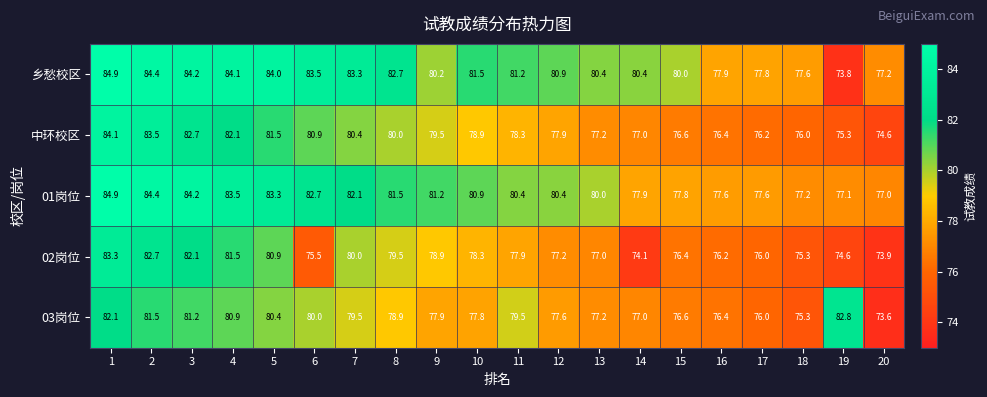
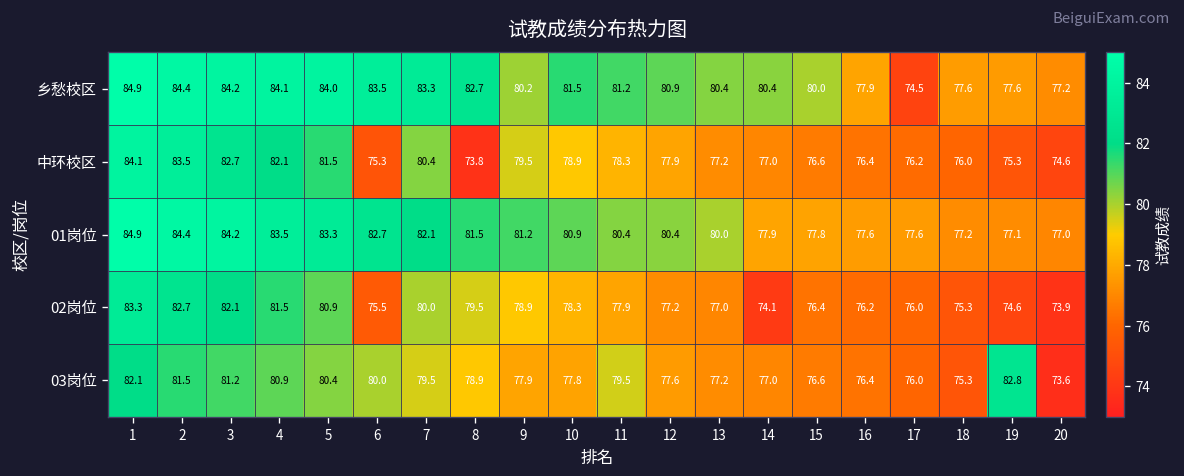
  {
    "乡愁校区": {
      "1": 84.9,
      "2": 84.4,
      "3": 84.2,
      "4": 84.1,
      "5": 84.0,
      "6": 83.5,
      "7": 83.3,
      "8": 82.7,
      "9": 80.2,
      "10": 81.5,
      "11": 81.2,
      "12": 80.9,
      "13": 80.4,
      "14": 80.4,
      "15": 80.0,
      "16": 77.9,
-     "17": 77.8,
+     "17": 74.5,
      "18": 77.6,
-     "19": 73.8,
+     "19": 77.6,
      "20": 77.2
    },
    "中环校区": {
      "1": 84.1,
      "2": 83.5,
      "3": 82.7,
      "4": 82.1,
      "5": 81.5,
-     "6": 80.9,
+     "6": 75.3,
      "7": 80.4,
-     "8": 80.0,
+     "8": 73.8,
      "9": 79.5,
      "10": 78.9,
      "11": 78.3,
      "12": 77.9,
      "13": 77.2,
      "14": 77.0,
      "15": 76.6,
      "16": 76.4,
      "17": 76.2,
      "18": 76.0,
      "19": 75.3,
      "20": 74.6
    },
    "01岗位": {
      "1": 84.9,
      "2": 84.4,
      "3": 84.2,
      "4": 83.5,
      "5": 83.3,
      "6": 82.7,
      "7": 82.1,
      "8": 81.5,
      "9": 81.2,
      "10": 80.9,
      "11": 80.4,
      "12": 80.4,
      "13": 80.0,
      "14": 77.9,
      "15": 77.8,
      "16": 77.6,
      "17": 77.6,
      "18": 77.2,
      "19": 77.1,
      "20": 77.0
    },
    "02岗位": {
      "1": 83.3,
      "2": 82.7,
      "3": 82.1,
      "4": 81.5,
      "5": 80.9,
      "6": 75.5,
      "7": 80.0,
      "8": 79.5,
      "9": 78.9,
      "10": 78.3,
      "11": 77.9,
      "12": 77.2,
      "13": 77.0,
      "14": 74.1,
      "15": 76.4,
      "16": 76.2,
      "17": 76.0,
      "18": 75.3,
      "19": 74.6,
      "20": 73.9
    },
    "03岗位": {
      "1": 82.1,
      "2": 81.5,
      "3": 81.2,
      "4": 80.9,
      "5": 80.4,
      "6": 80.0,
      "7": 79.5,
      "8": 78.9,
      "9": 77.9,
      "10": 77.8,
      "11": 79.5,
      "12": 77.6,
      "13": 77.2,
      "14": 77.0,
      "15": 76.6,
      "16": 76.4,
      "17": 76.0,
      "18": 75.3,
      "19": 82.8,
      "20": 73.6
    }
  }
